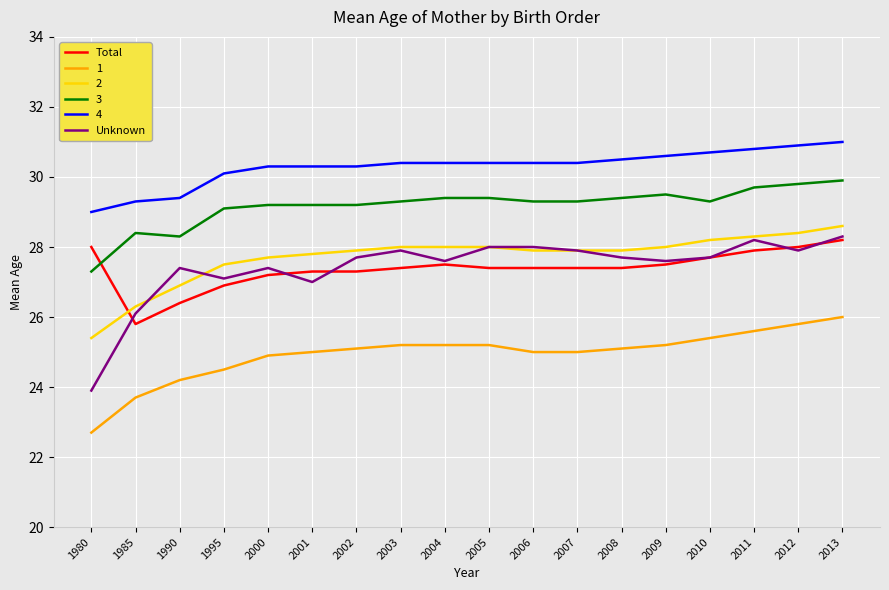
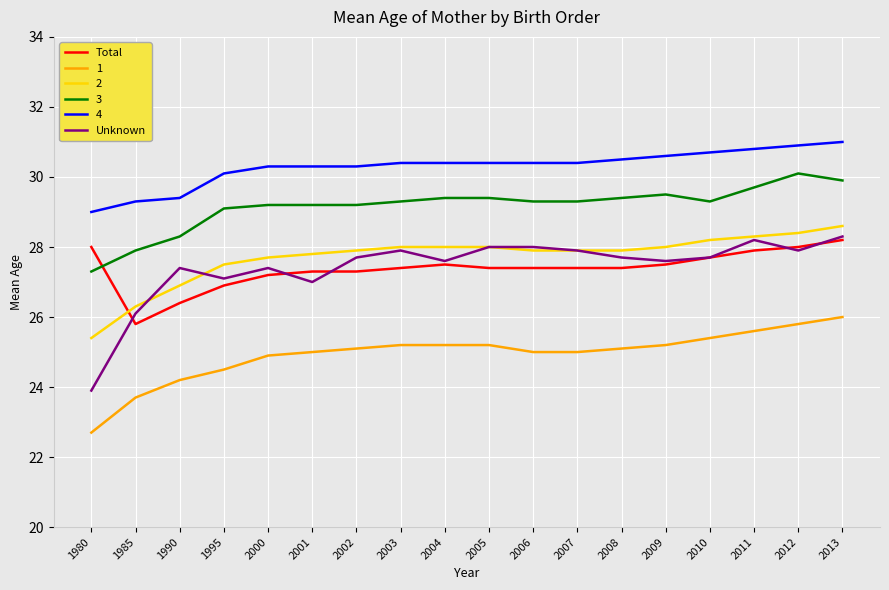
  {
    "Total": {
      "1980": 28.0,
      "1985": 25.8,
      "1990": 26.4,
      "1995": 26.9,
      "2000": 27.2,
      "2001": 27.3,
      "2002": 27.3,
      "2003": 27.4,
      "2004": 27.5,
      "2005": 27.4,
      "2006": 27.4,
      "2007": 27.4,
      "2008": 27.4,
      "2009": 27.5,
      "2011": 27.9,
      "2012": 28.0,
      "2013": 28.2
    },
    "3": {
      "1980": 27.3,
-     "1985": 28.4,
+     "1985": 27.9,
      "1990": 28.3,
      "1995": 29.1,
      "2000": 29.2,
      "2001": 29.2,
      "2002": 29.2,
      "2003": 29.3,
      "2004": 29.4,
      "2005": 29.4,
      "2006": 29.3,
      "2007": 29.3,
      "2008": 29.4,
      "2009": 29.5,
      "2010": 29.3,
      "2011": 29.7,
-     "2012": 29.8,
+     "2012": 30.1,
      "2013": 29.9
    },
    "4": {
      "1980": 29.0,
      "1985": 29.3,
      "1990": 29.4,
      "1995": 30.1,
      "2000": 30.3,
      "2001": 30.3,
      "2002": 30.3,
      "2003": 30.4,
      "2004": 30.4,
      "2005": 30.4,
      "2006": 30.4,
      "2007": 30.4,
      "2008": 30.5,
      "2009": 30.6,
      "2010": 30.7,
      "2011": 30.8,
      "2012": 30.9,
      "2013": 31.0
    },
    "Unknown": {
      "1980": 23.9,
      "1985": 26.1,
      "1990": 27.4,
      "1995": 27.1,
      "2000": 27.4,
      "2001": 27.0,
      "2002": 27.7,
      "2003": 27.9,
      "2004": 27.6,
      "2006": 28.0,
      "2008": 27.7,
      "2009": 27.6,
      "2011": 28.2,
      "2012": 27.9,
      "2013": 28.3
    }
  }
